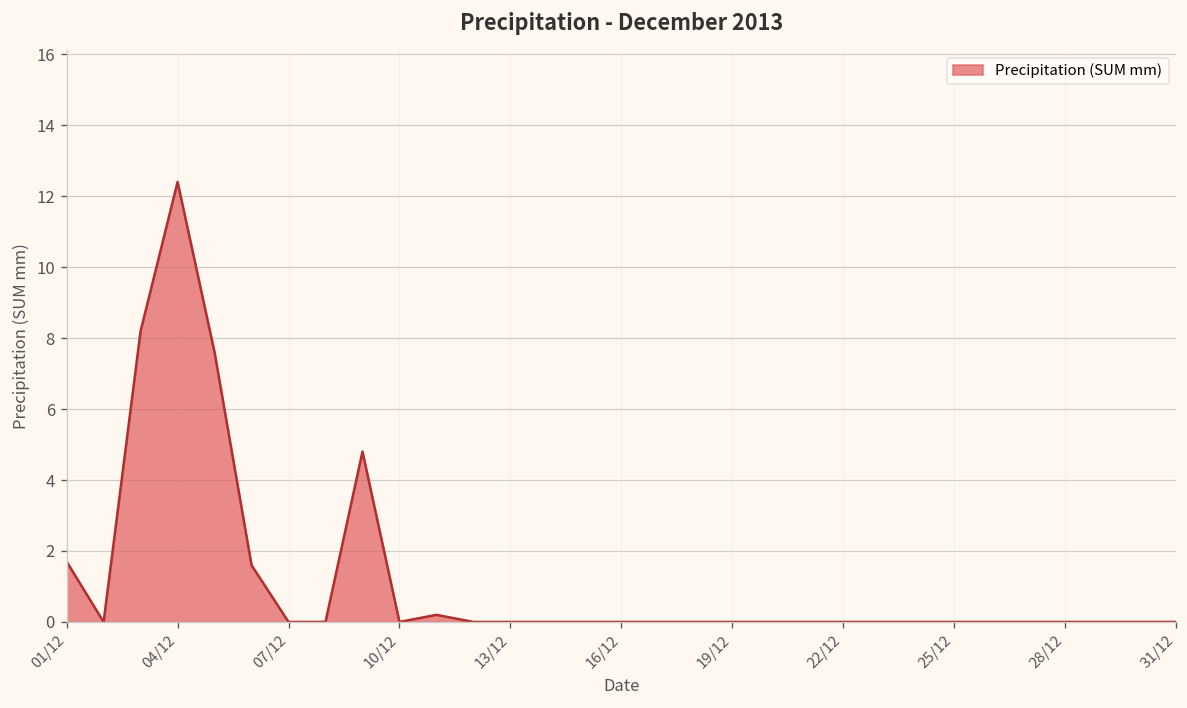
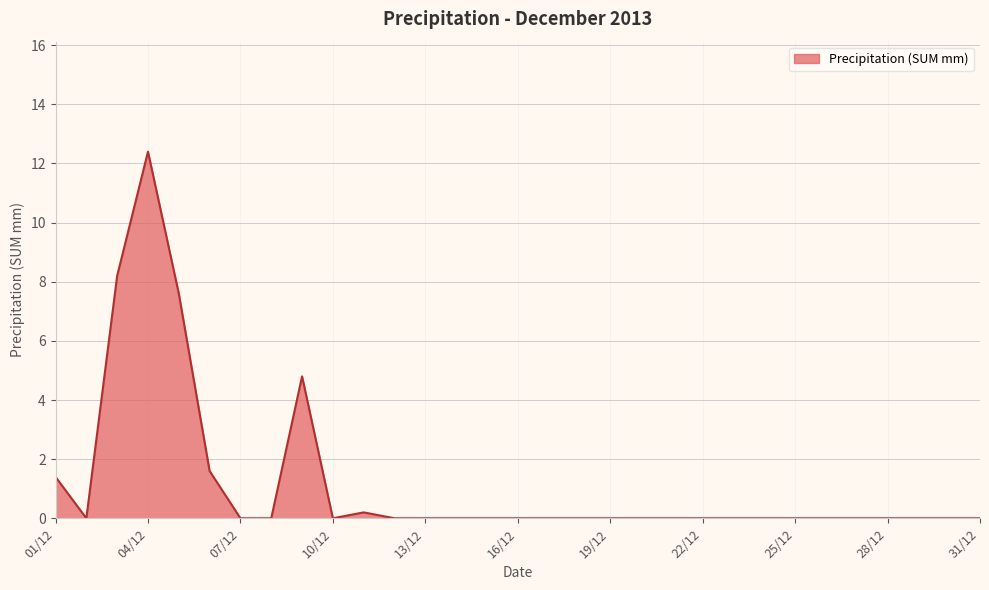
  {
-   "01/12": 1.7,
+   "01/12": 1.4,
    "04/12": 12.4,
    "07/12": 0.0,
    "10/12": 0.0,
    "13/12": 0.0,
    "16/12": 0.0,
    "19/12": 0.0,
    "22/12": 0.0,
    "25/12": 0.0,
    "28/12": 0.0,
    "31/12": 0.0
  }
